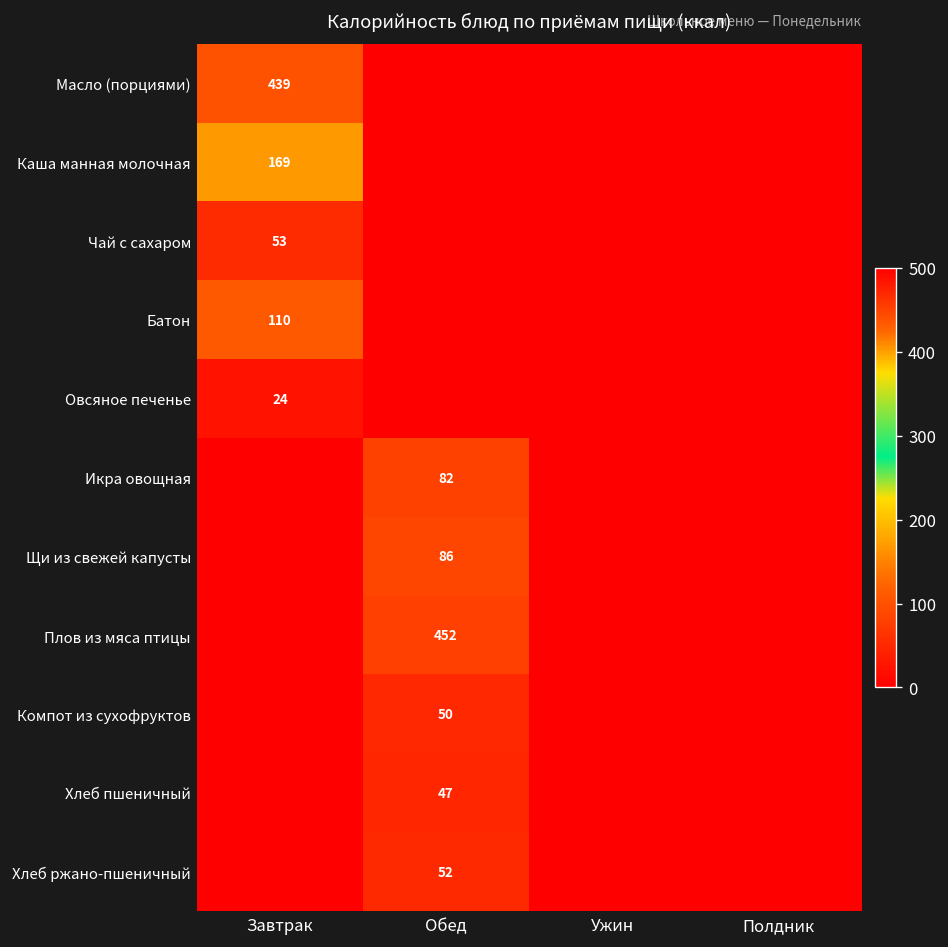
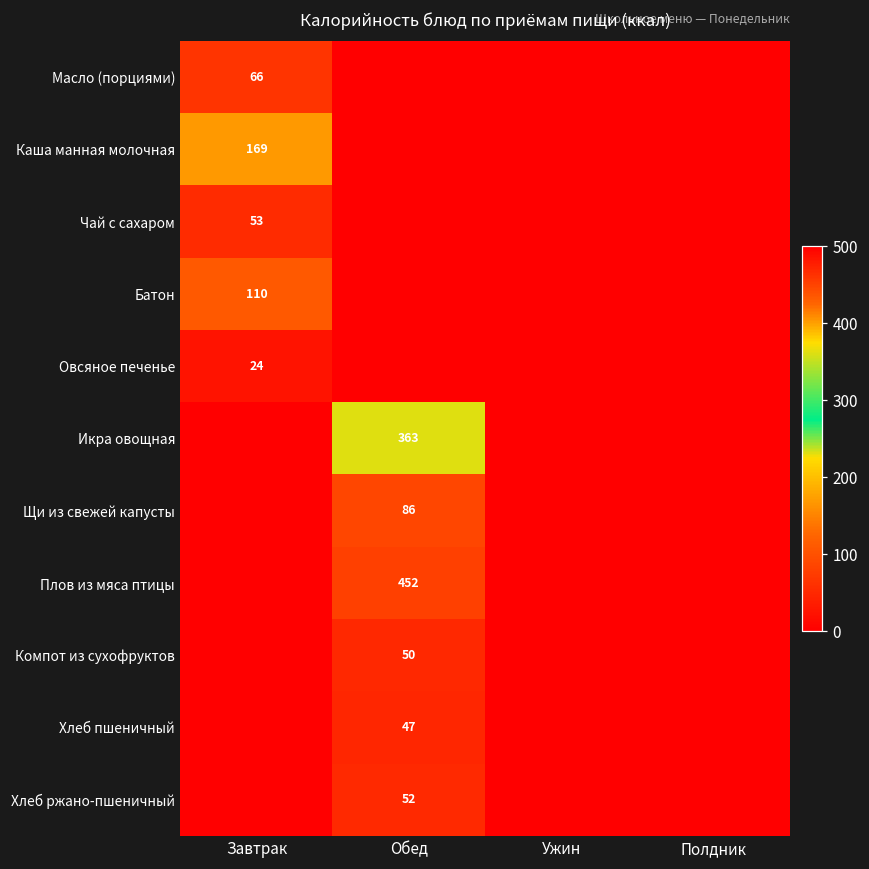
  {
    "Масло (порциями)": {
-     "Завтрак": 439
+     "Завтрак": 66
    },
    "Каша манная молочная": {
      "Завтрак": 169
    },
    "Чай с сахаром": {
      "Завтрак": 53
    },
    "Батон": {
      "Завтрак": 110
    },
    "Овсяное печенье": {
      "Завтрак": 24
    },
    "Икра овощная": {
-     "Обед": 82
+     "Обед": 363
    },
    "Щи из свежей капусты": {
      "Обед": 86
    },
    "Плов из мяса птицы": {
      "Обед": 452
    },
    "Компот из сухофруктов": {
      "Обед": 50
    },
    "Хлеб пшеничный": {
      "Обед": 47
    },
    "Хлеб ржано-пшеничный": {
      "Обед": 52
    }
  }
